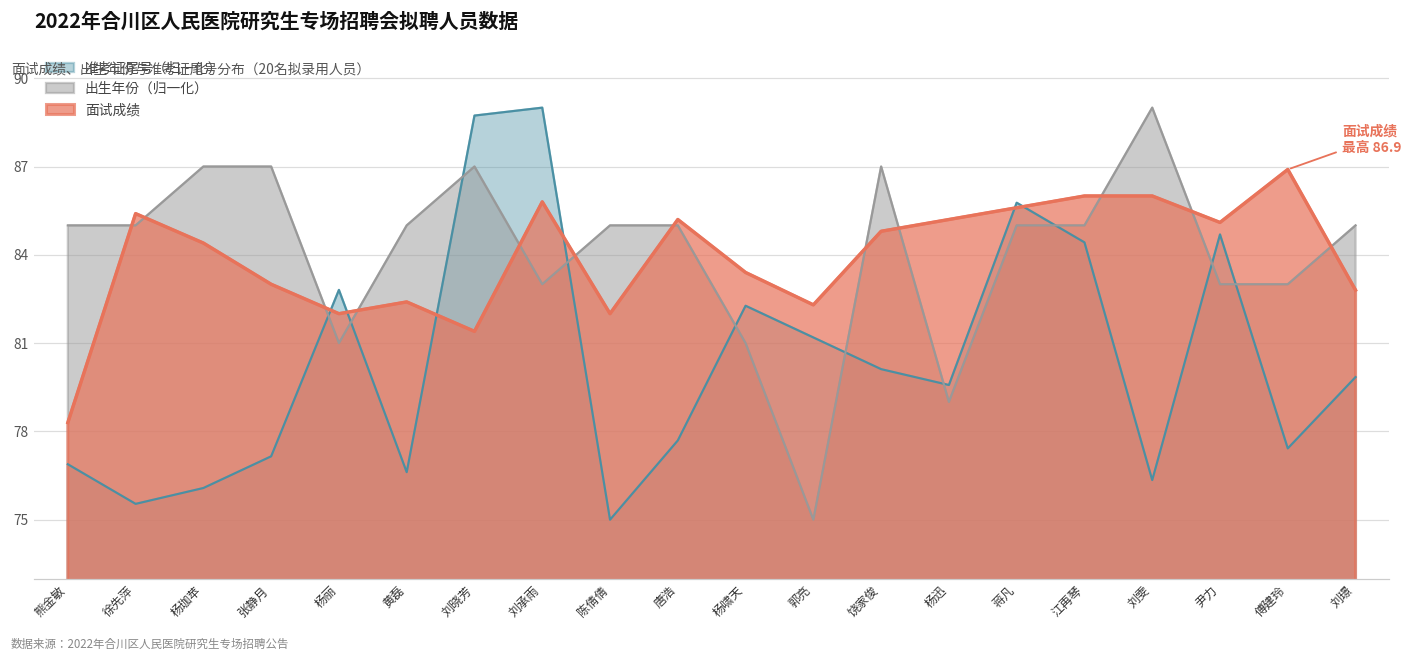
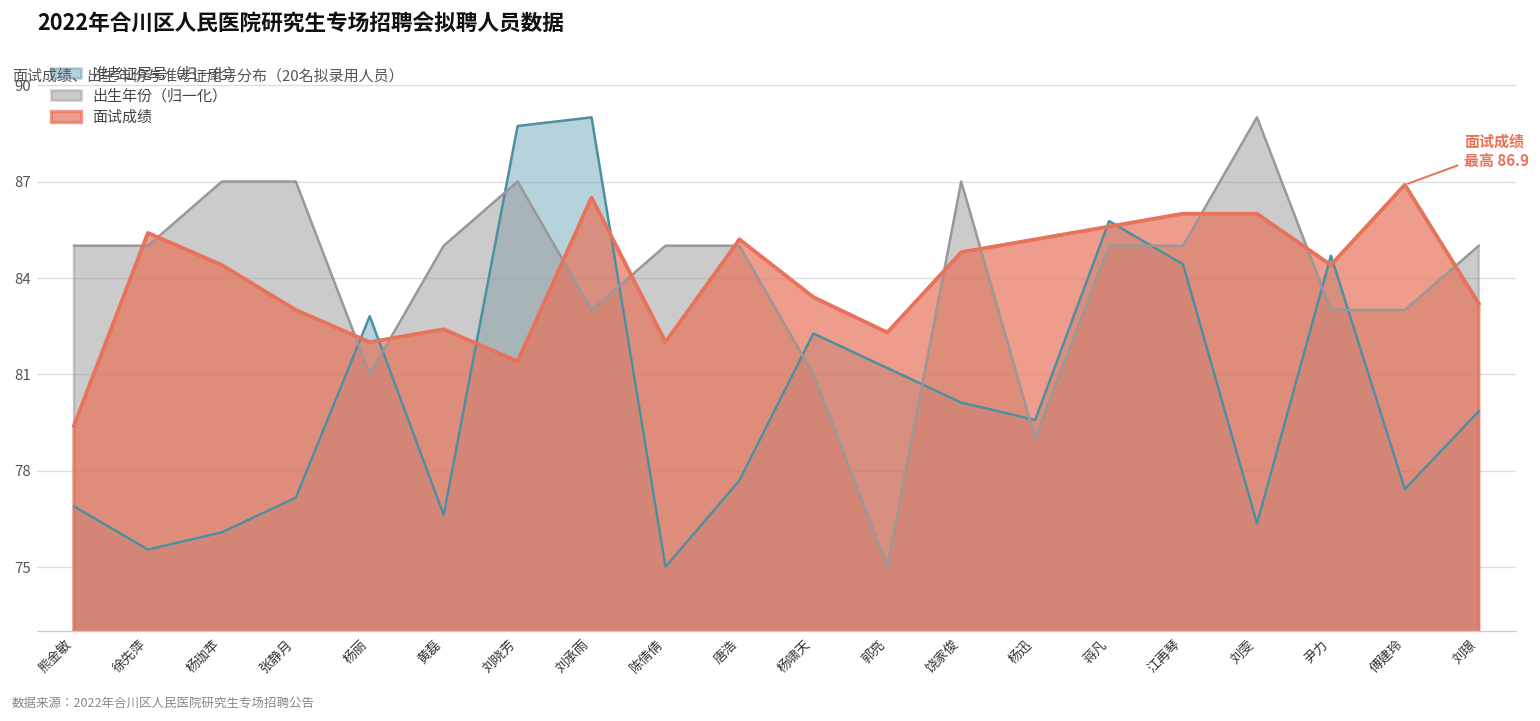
  {
    "面试成绩": {
-     "熊金敏": 78.3,
+     "熊金敏": 79.4,
      "徐先萍": 85.4,
      "杨珈苹": 84.4,
      "张静月": 83.0,
      "杨丽": 82.0,
      "黄磊": 82.4,
      "刘晓芳": 81.4,
-     "刘承雨": 85.8,
+     "刘承雨": 86.5,
      "陈倩倩": 82.0,
      "唐浩": 85.2,
      "杨啸天": 83.4,
      "郭亮": 82.3,
      "饶家俊": 84.8,
      "杨迅": 85.2,
      "蒋凡": 85.6,
      "江再琴": 86.0,
      "刘雯": 86.0,
-     "尹力": 85.1,
-     "刘璟": 82.8
+     "尹力": 84.4,
+     "刘璟": 83.2
    }
  }
